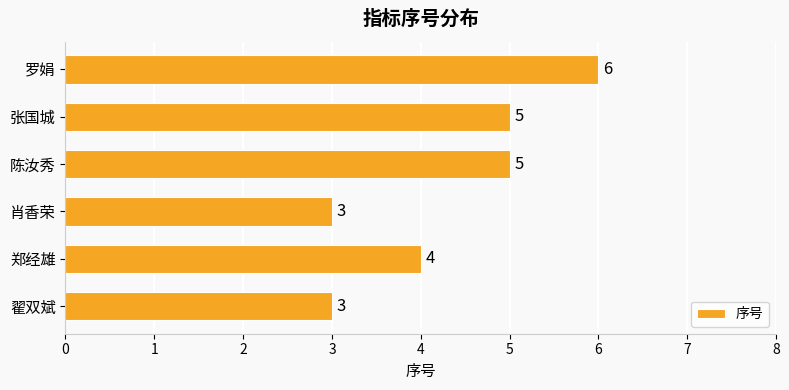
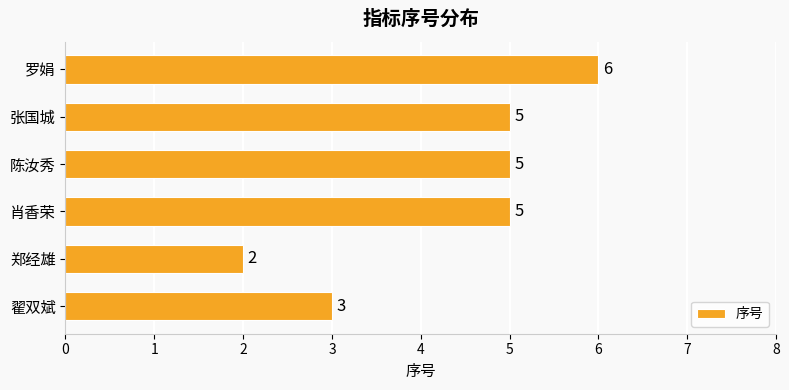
  {
    "罗娟": 6,
    "张国城": 5,
    "陈汝秀": 5,
-   "肖香荣": 3,
-   "郑经雄": 4,
+   "肖香荣": 5,
+   "郑经雄": 2,
    "翟双斌": 3
  }
